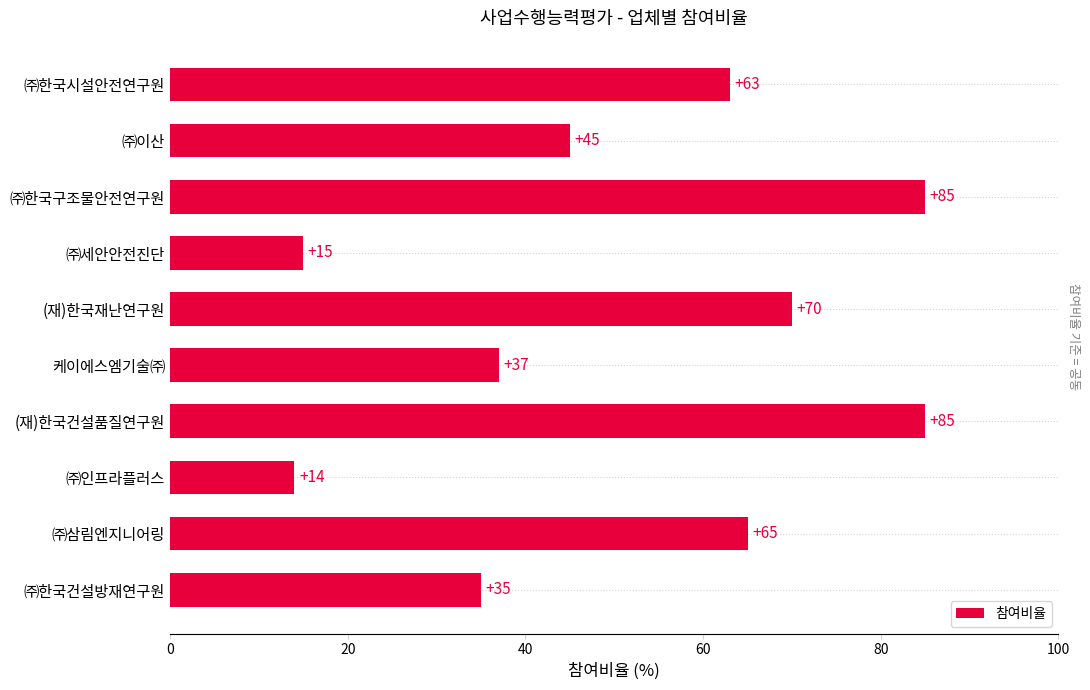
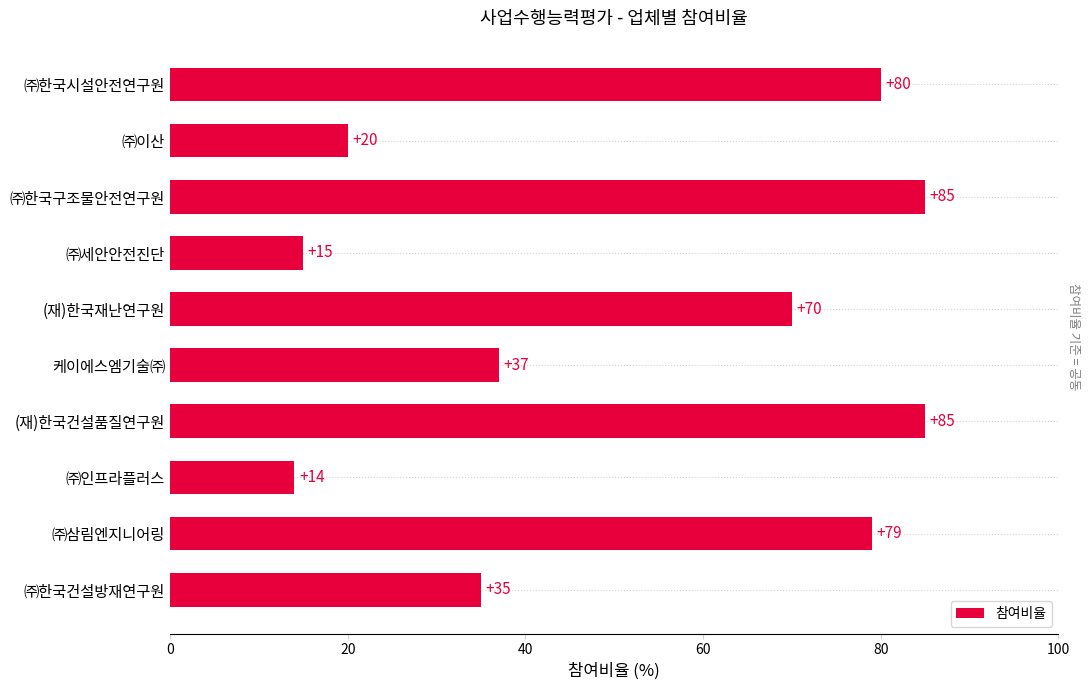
  {
-   "㈜한국시설안전연구원": "+63",
-   "㈜이산": "+45",
+   "㈜한국시설안전연구원": "+80",
+   "㈜이산": "+20",
    "㈜한국구조물안전연구원": "+85",
    "㈜세안안전진단": "+15",
    "(재)한국재난연구원": "+70",
    "케이에스엠기술㈜": "+37",
    "(재)한국건설품질연구원": "+85",
    "㈜인프라플러스": "+14",
-   "㈜삼림엔지니어링": "+65",
+   "㈜삼림엔지니어링": "+79",
    "㈜한국건설방재연구원": "+35"
  }
